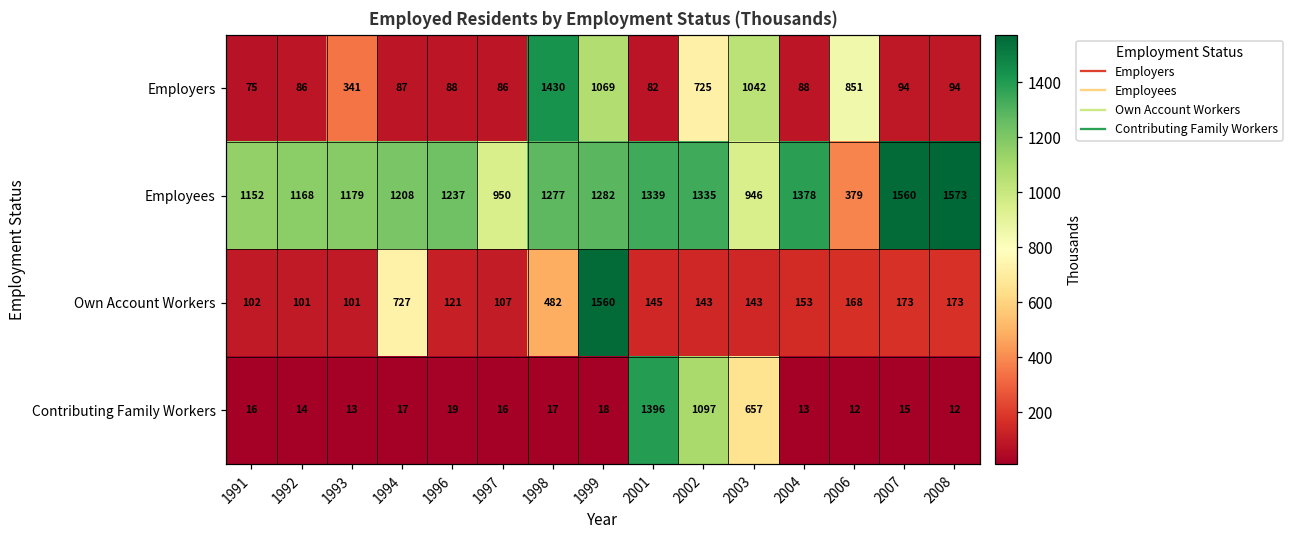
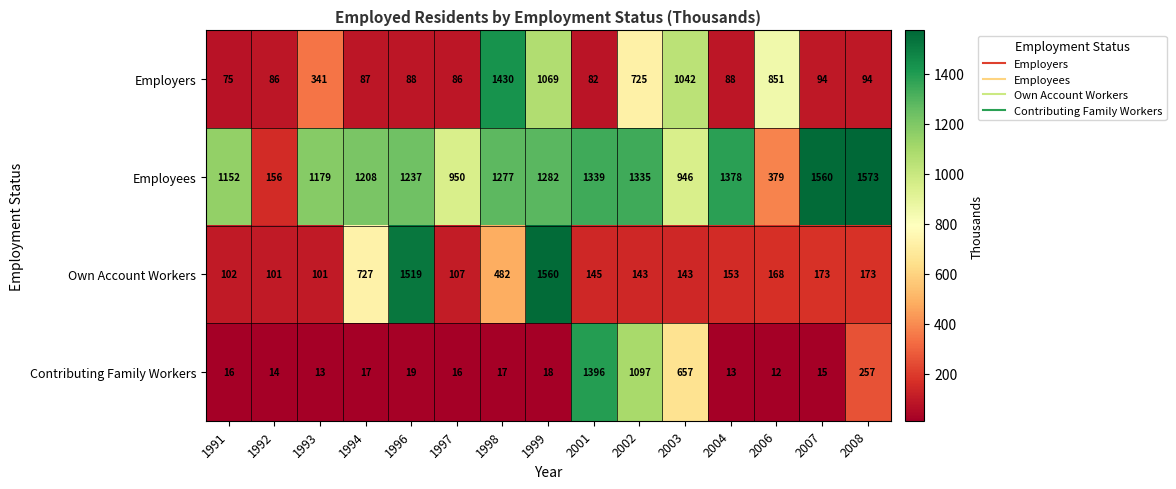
  {
    "Employers": {
      "1991": 75,
      "1992": 86,
      "1993": 341,
      "1994": 87,
      "1996": 88,
      "1997": 86,
      "1998": 1430,
      "1999": 1069,
      "2001": 82,
      "2002": 725,
      "2003": 1042,
      "2004": 88,
      "2006": 851,
      "2007": 94,
      "2008": 94
    },
    "Employees": {
      "1991": 1152,
-     "1992": 1168,
+     "1992": 156,
      "1993": 1179,
      "1994": 1208,
      "1996": 1237,
      "1997": 950,
      "1998": 1277,
      "1999": 1282,
      "2001": 1339,
      "2002": 1335,
      "2003": 946,
      "2004": 1378,
      "2006": 379,
      "2007": 1560,
      "2008": 1573
    },
    "Own Account Workers": {
      "1991": 102,
      "1992": 101,
      "1993": 101,
      "1994": 727,
-     "1996": 121,
+     "1996": 1519,
      "1997": 107,
      "1998": 482,
      "1999": 1560,
      "2001": 145,
      "2002": 143,
      "2003": 143,
      "2004": 153,
      "2006": 168,
      "2007": 173,
      "2008": 173
    },
    "Contributing Family Workers": {
      "1991": 16,
      "1992": 14,
      "1993": 13,
      "1994": 17,
      "1996": 19,
      "1997": 16,
      "1998": 17,
      "1999": 18,
      "2001": 1396,
      "2002": 1097,
      "2003": 657,
      "2004": 13,
      "2006": 12,
      "2007": 15,
-     "2008": 12
+     "2008": 257
    }
  }
